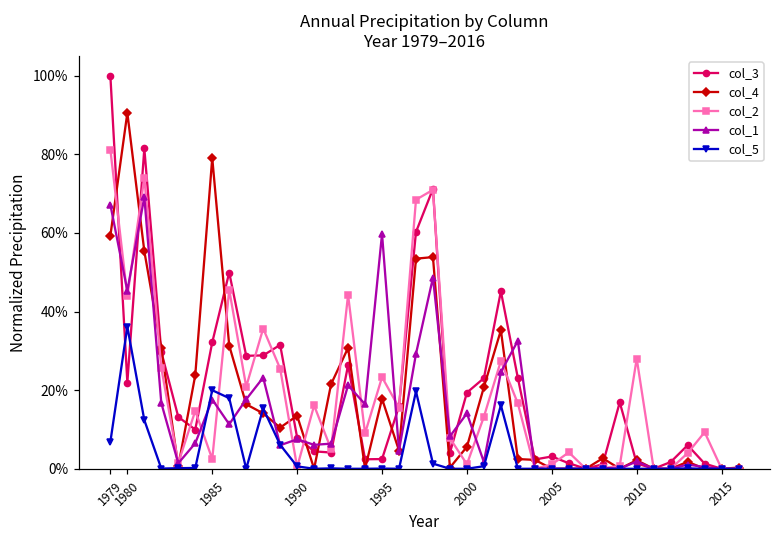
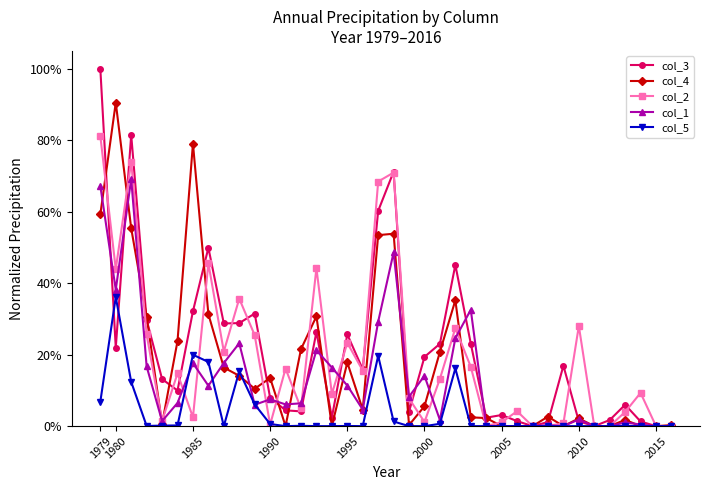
  {
    "col_3": {
      "1979": "100%",
      "1980": "22%",
      "1985": "32%",
-     "1995": "2%",
+     "1995": "26%",
      "2000": "19%",
      "2005": "3%"
    },
    "col_4": {
      "1979": "59%",
      "1980": "91%",
      "1985": "79%",
      "1990": "13%",
      "1995": "18%",
      "2000": "6%"
    },
    "col_2": {
      "1979": "81%",
      "1980": "44%",
      "1985": "2%",
      "1995": "23%",
      "2000": "1%",
      "2005": "1%",
      "2010": "28%"
    },
    "col_1": {
      "1979": "67%",
-     "1980": "45%",
+     "1980": "38%",
      "1985": "18%",
-     "1995": "60%",
+     "1995": "11%",
      "2000": "14%"
    },
    "col_5": {
      "1979": "7%",
      "1980": "36%",
      "1985": "20%",
      "1995": "0%",
      "2000": "0%",
      "2010": "0%"
    }
  }
